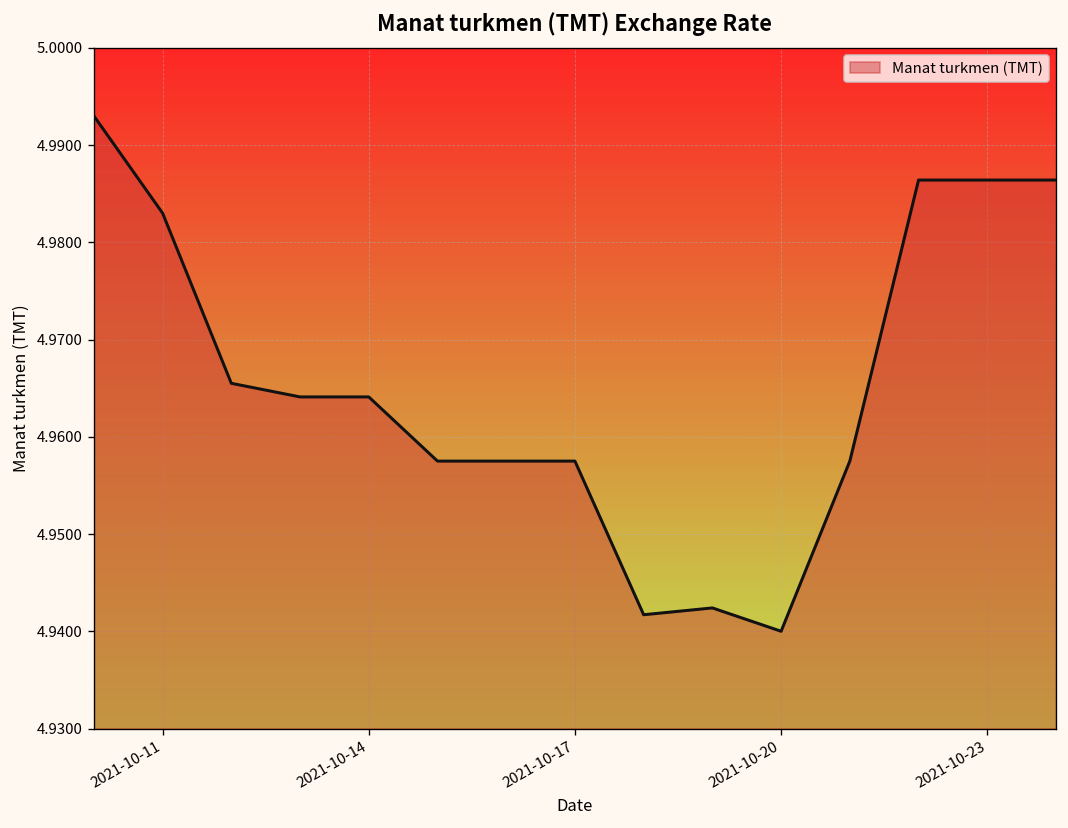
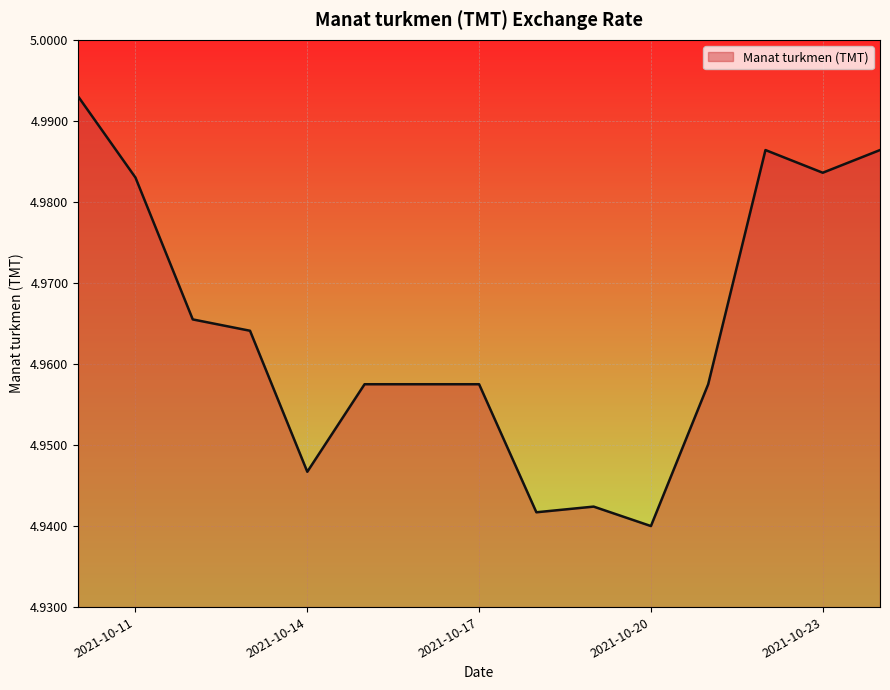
  {
    "2021-10-11": 4.983,
-   "2021-10-14": 4.964,
+   "2021-10-14": 4.947,
    "2021-10-17": 4.958,
    "2021-10-20": 4.940,
-   "2021-10-23": 4.986
+   "2021-10-23": 4.984
  }
